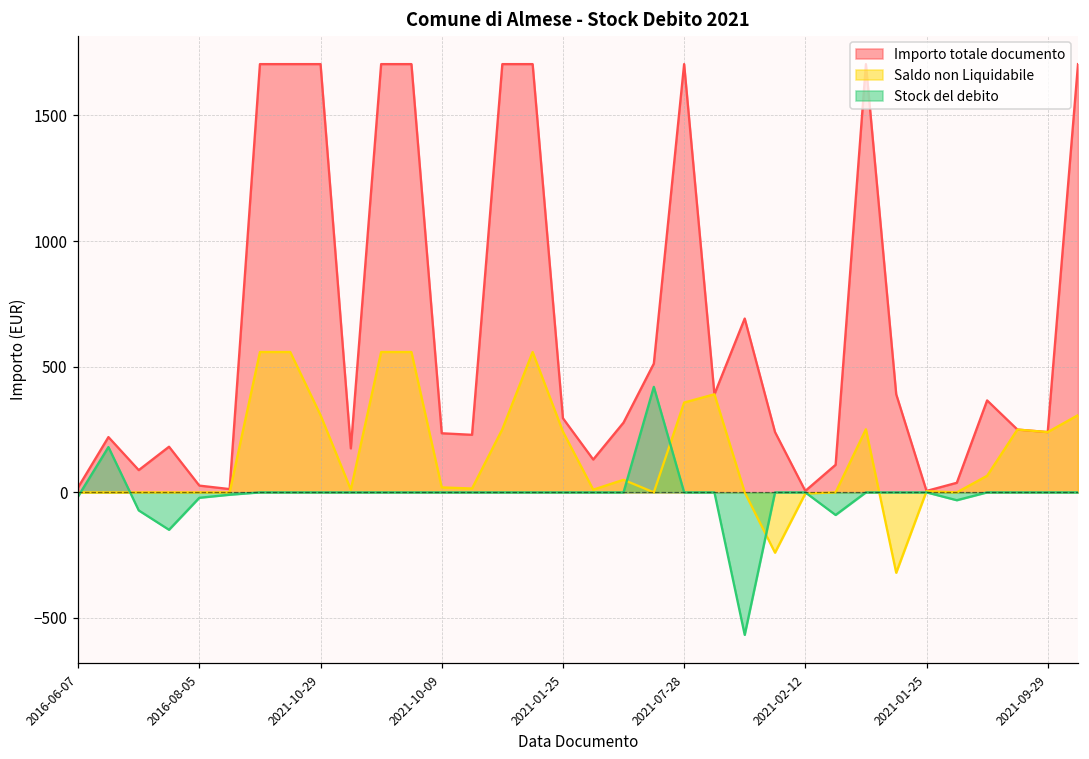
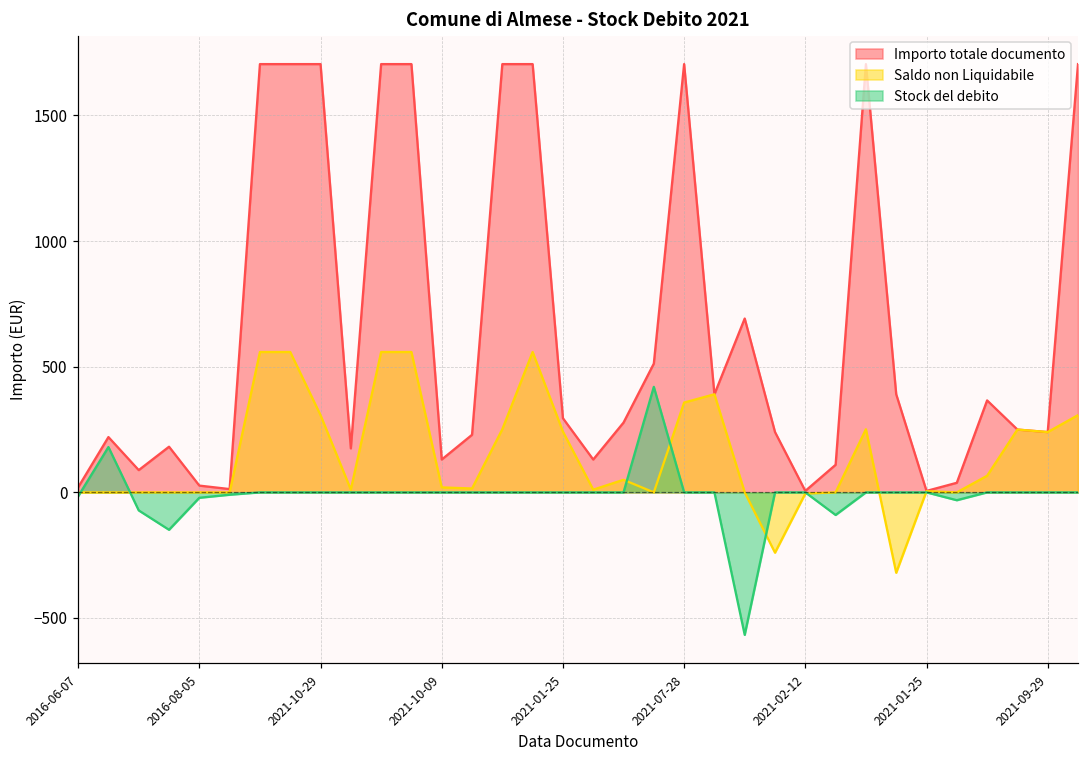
  {
    "Importo totale documento": {
-     "2021-10-09": 240,
+     "2021-10-09": 130,
      "2021-07-28": 1700
    }
  }
